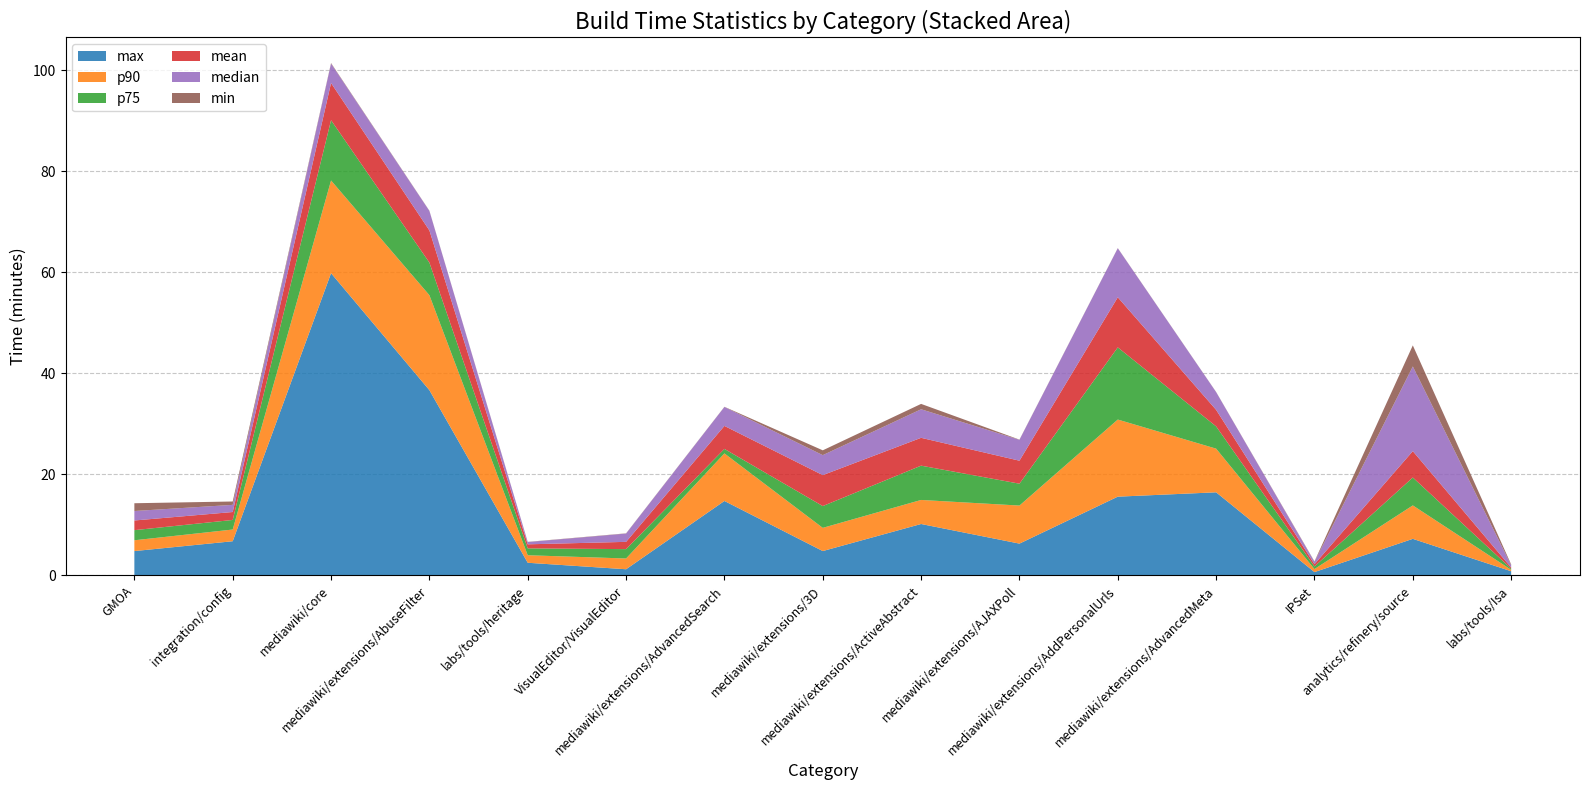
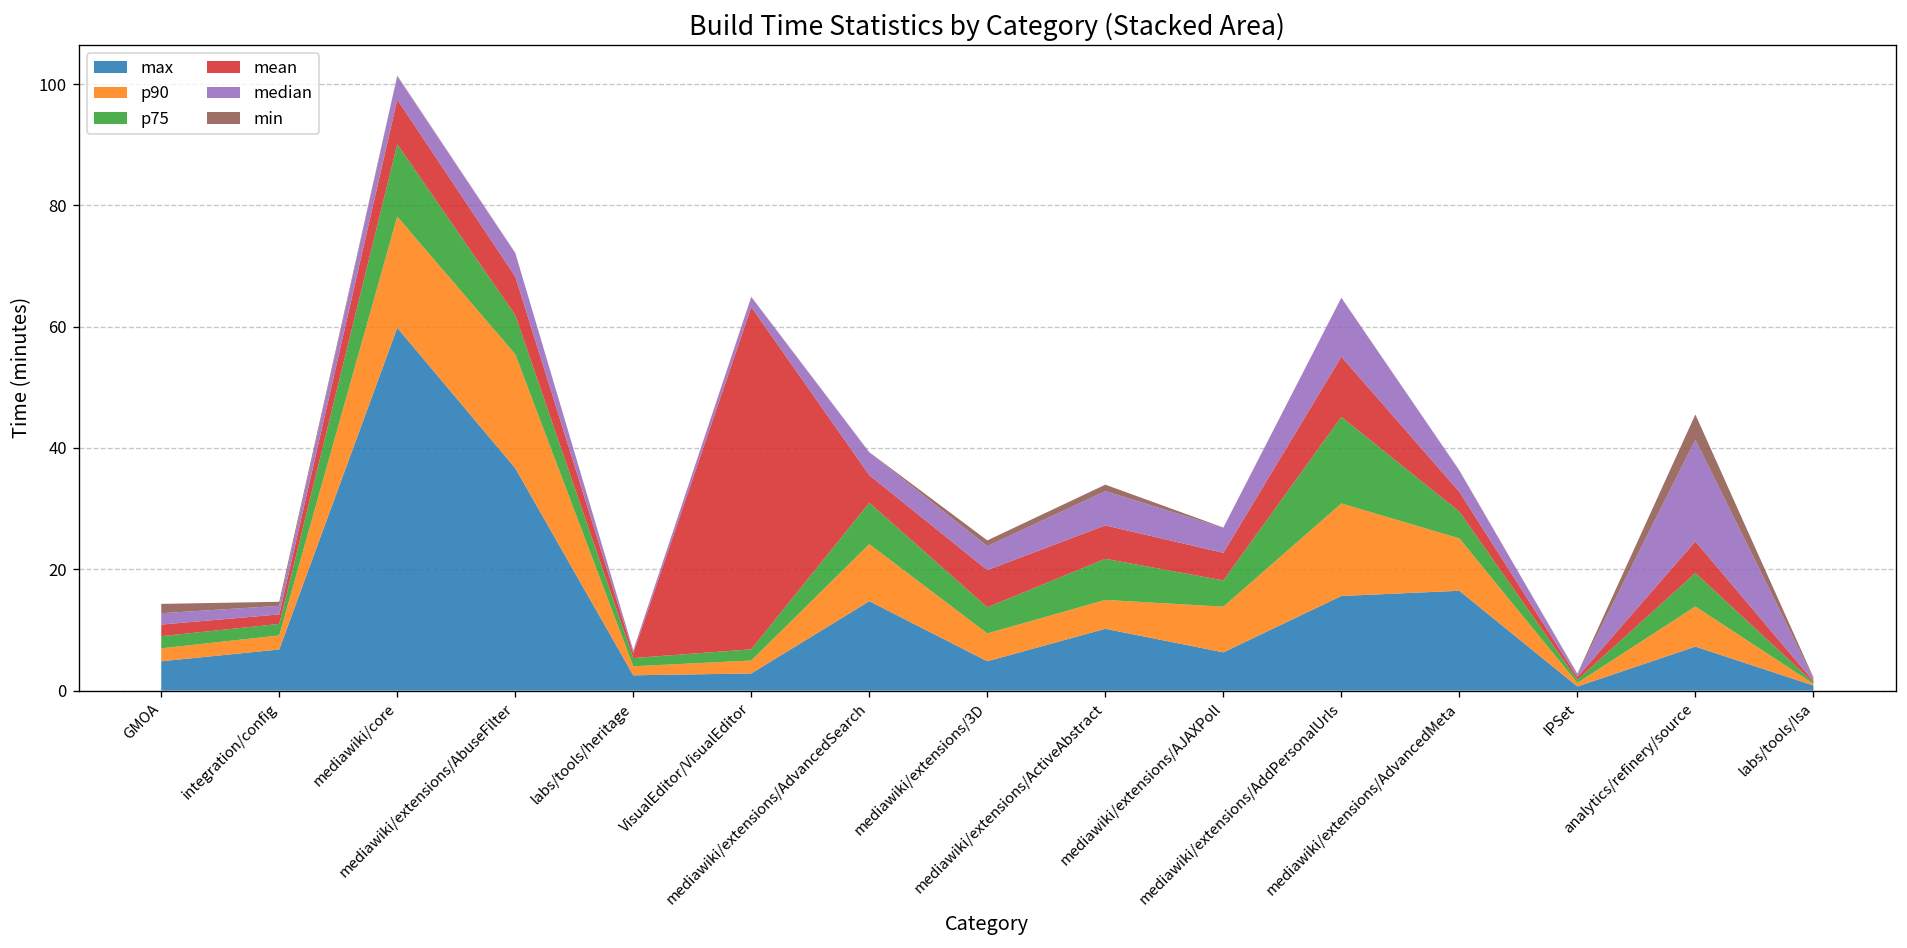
  {
    "max": {
      "GMOA": 5,
      "integration/config": 7,
      "mediawiki/core": 60,
      "mediawiki/extensions/AbuseFilter": 37,
      "labs/tools/heritage": 3,
-     "VisualEditor/VisualEditor": 1,
+     "VisualEditor/VisualEditor": 3,
      "mediawiki/extensions/AdvancedSearch": 15,
      "mediawiki/extensions/3D": 5,
      "mediawiki/extensions/ActiveAbstract": 10,
      "mediawiki/extensions/AJAXPoll": 6,
      "mediawiki/extensions/AddPersonalUrls": 16,
      "mediawiki/extensions/AdvancedMeta": 16,
      "IPSet": 1,
      "analytics/refinery/source": 7
    },
    "p90": {
      "GMOA": 2,
      "integration/config": 2,
      "mediawiki/core": 18,
      "mediawiki/extensions/AbuseFilter": 19,
      "labs/tools/heritage": 1,
      "VisualEditor/VisualEditor": 2,
      "mediawiki/extensions/AdvancedSearch": 9,
      "mediawiki/extensions/3D": 5,
      "mediawiki/extensions/ActiveAbstract": 5,
      "mediawiki/extensions/AJAXPoll": 8,
      "mediawiki/extensions/AddPersonalUrls": 15,
      "mediawiki/extensions/AdvancedMeta": 9,
      "IPSet": 1,
      "analytics/refinery/source": 7
    },
    "p75": {
      "GMOA": 2,
      "integration/config": 2,
      "mediawiki/core": 12,
      "mediawiki/extensions/AbuseFilter": 6,
      "labs/tools/heritage": 1,
      "VisualEditor/VisualEditor": 2,
-     "mediawiki/extensions/AdvancedSearch": 1,
+     "mediawiki/extensions/AdvancedSearch": 7,
      "mediawiki/extensions/3D": 4,
      "mediawiki/extensions/ActiveAbstract": 7,
      "mediawiki/extensions/AJAXPoll": 4,
      "mediawiki/extensions/AddPersonalUrls": 14,
      "mediawiki/extensions/AdvancedMeta": 4,
      "analytics/refinery/source": 6
    },
    "mean": {
      "GMOA": 2,
      "integration/config": 2,
      "mediawiki/core": 7,
      "mediawiki/extensions/AbuseFilter": 6,
-     "VisualEditor/VisualEditor": 1,
+     "VisualEditor/VisualEditor": 56,
      "mediawiki/extensions/AdvancedSearch": 5,
      "mediawiki/extensions/3D": 6,
      "mediawiki/extensions/ActiveAbstract": 6,
      "mediawiki/extensions/AJAXPoll": 5,
      "mediawiki/extensions/AddPersonalUrls": 10,
      "mediawiki/extensions/AdvancedMeta": 3,
      "analytics/refinery/source": 5
    },
    "median": {
      "GMOA": 2,
      "integration/config": 1,
      "mediawiki/extensions/3D": 4,
      "mediawiki/extensions/ActiveAbstract": 6,
      "analytics/refinery/source": 17
    },
    "min": {
      "GMOA": 2,
      "integration/config": 1,
      "mediawiki/extensions/3D": 1,
      "mediawiki/extensions/ActiveAbstract": 1,
      "analytics/refinery/source": 4
    }
  }
